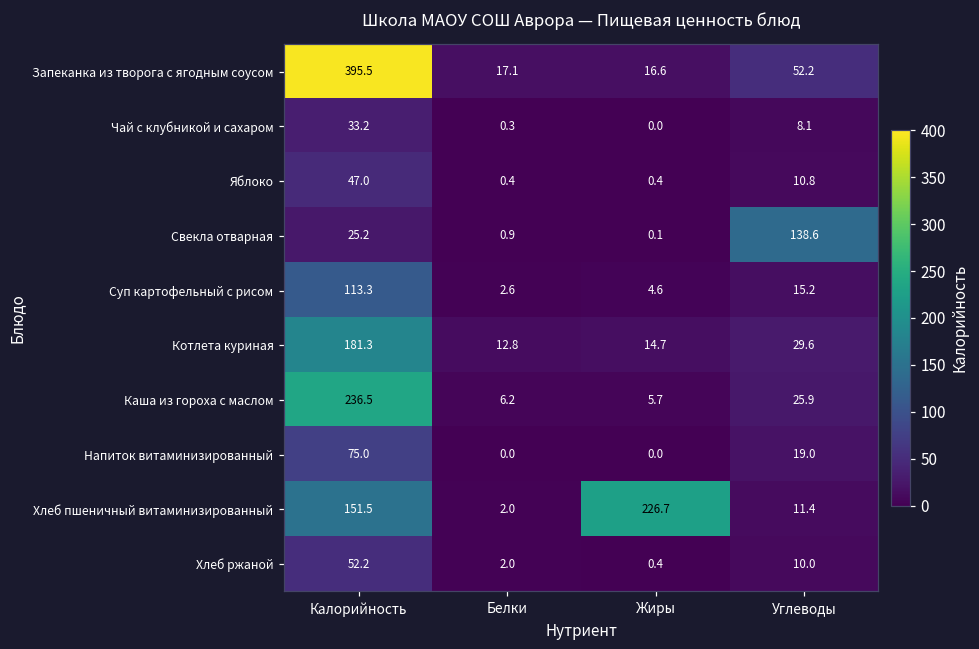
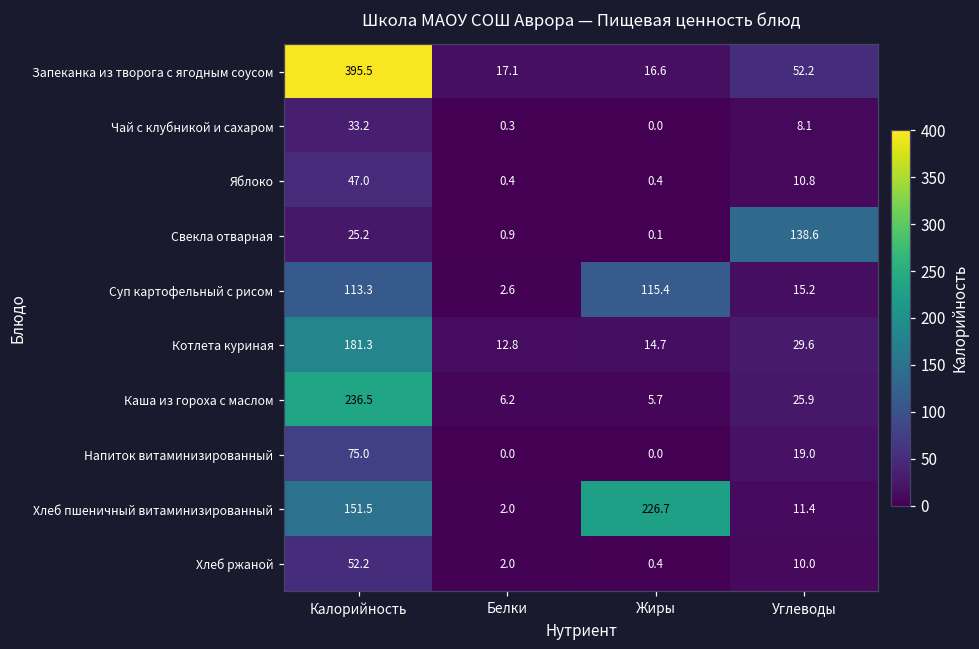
  {
    "Запеканка из творога с ягодным соусом": {
      "Калорийность": 395.5,
      "Белки": 17.1,
      "Жиры": 16.6,
      "Углеводы": 52.2
    },
    "Чай с клубникой и сахаром": {
      "Калорийность": 33.2,
      "Белки": 0.3,
      "Жиры": 0.0,
      "Углеводы": 8.1
    },
    "Яблоко": {
      "Калорийность": 47.0,
      "Белки": 0.4,
      "Жиры": 0.4,
      "Углеводы": 10.8
    },
    "Свекла отварная": {
      "Калорийность": 25.2,
      "Белки": 0.9,
      "Жиры": 0.1,
      "Углеводы": 138.6
    },
    "Суп картофельный с рисом": {
      "Калорийность": 113.3,
      "Белки": 2.6,
-     "Жиры": 4.6,
+     "Жиры": 115.4,
      "Углеводы": 15.2
    },
    "Котлета куриная": {
      "Калорийность": 181.3,
      "Белки": 12.8,
      "Жиры": 14.7,
      "Углеводы": 29.6
    },
    "Каша из гороха с маслом": {
      "Калорийность": 236.5,
      "Белки": 6.2,
      "Жиры": 5.7,
      "Углеводы": 25.9
    },
    "Напиток витаминизированный": {
      "Калорийность": 75.0,
      "Белки": 0.0,
      "Жиры": 0.0,
      "Углеводы": 19.0
    },
    "Хлеб пшеничный витаминизированный": {
      "Калорийность": 151.5,
      "Белки": 2.0,
      "Жиры": 226.7,
      "Углеводы": 11.4
    },
    "Хлеб ржаной": {
      "Калорийность": 52.2,
      "Белки": 2.0,
      "Жиры": 0.4,
      "Углеводы": 10.0
    }
  }
